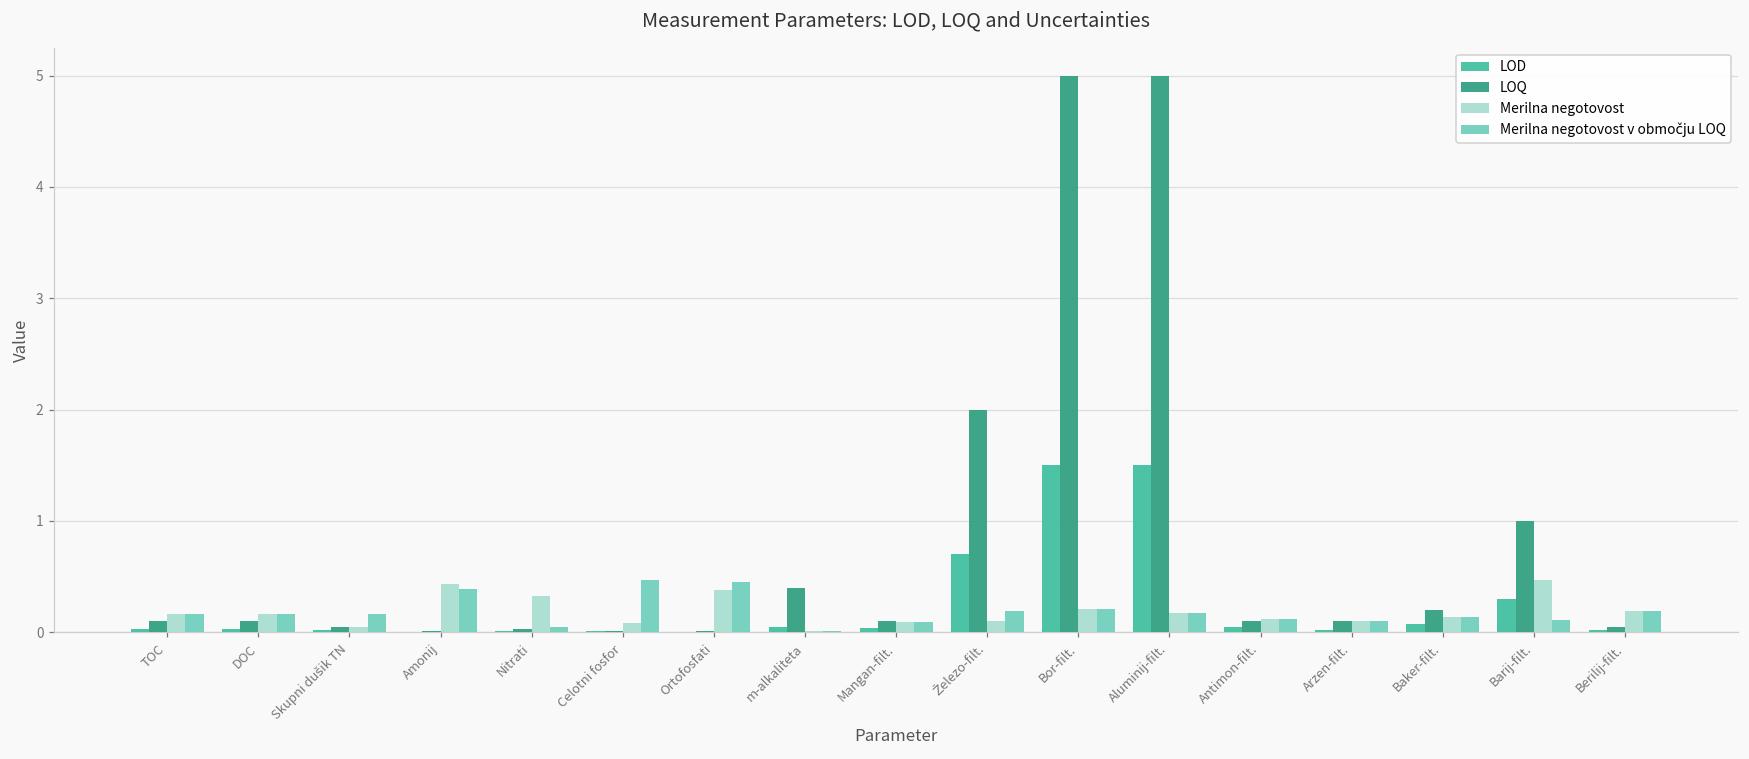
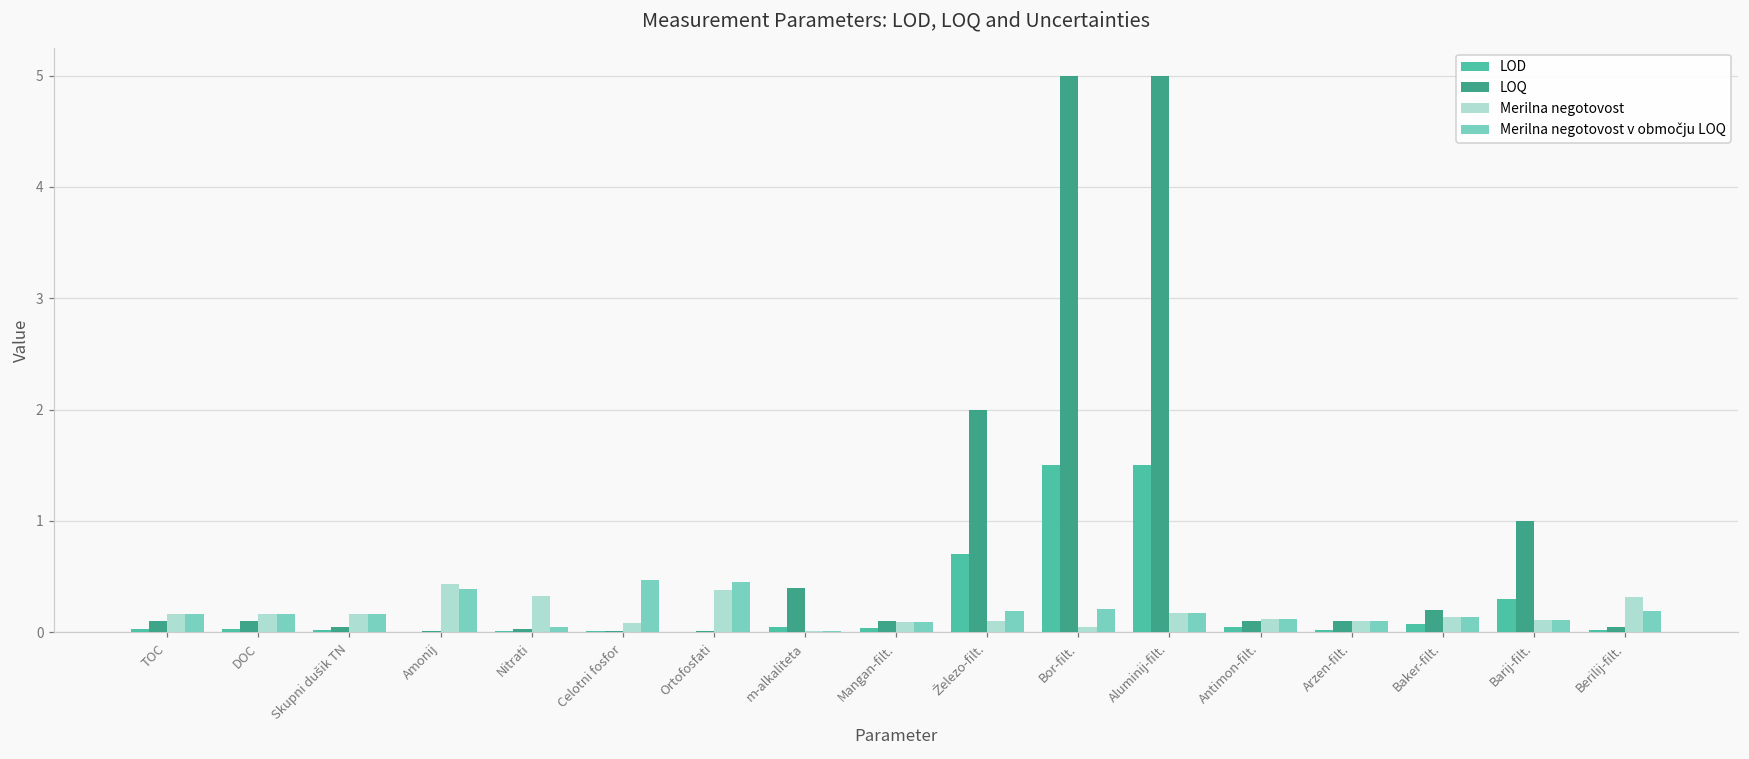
  {
    "Merilna negotovost": {
      "TOC": 0.16,
      "DOC": 0.16,
-     "Skupni dušik TN": 0.05,
+     "Skupni dušik TN": 0.16,
      "Amonij": 0.44,
      "Nitrati": 0.33,
      "Celotni fosfor": 0.09,
      "Ortofosfati": 0.38,
      "Mangan-filt.": 0.09,
      "Železo-filt.": 0.10,
-     "Bor-filt.": 0.20,
+     "Bor-filt.": 0.05,
      "Aluminij-filt.": 0.17,
      "Antimon-filt.": 0.12,
      "Arzen-filt.": 0.10,
      "Baker-filt.": 0.13,
-     "Barij-filt.": 0.47,
-     "Berilij-filt.": 0.19
+     "Barij-filt.": 0.11,
+     "Berilij-filt.": 0.32
    }
  }
